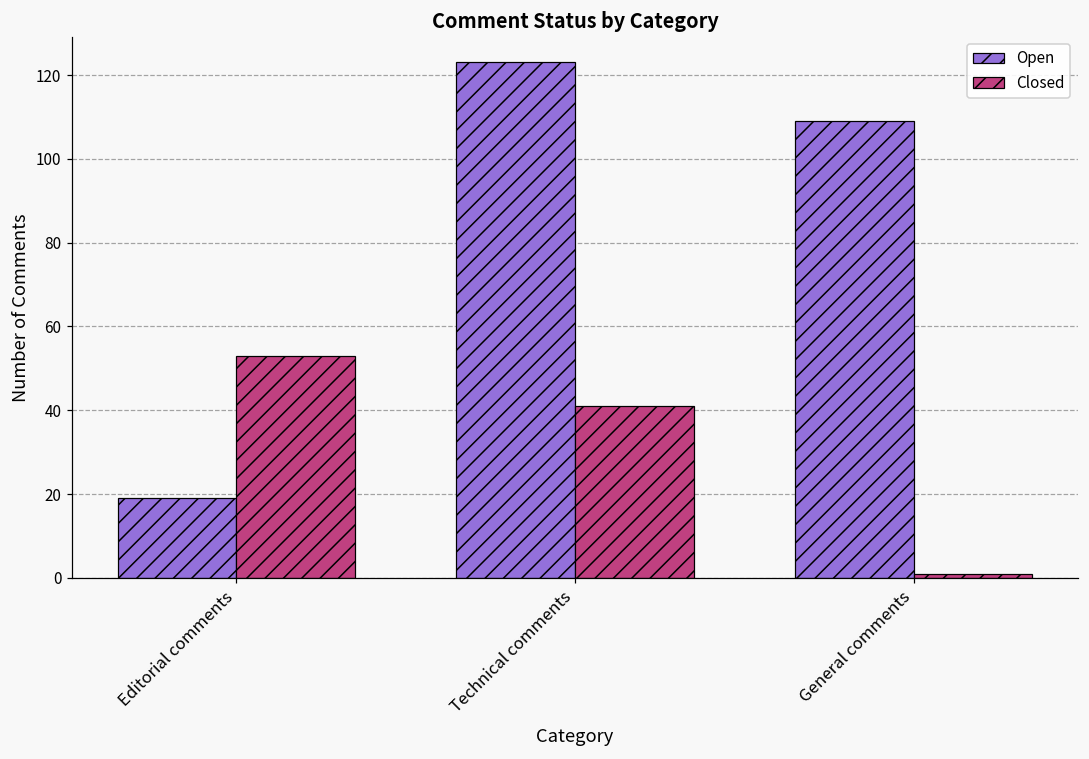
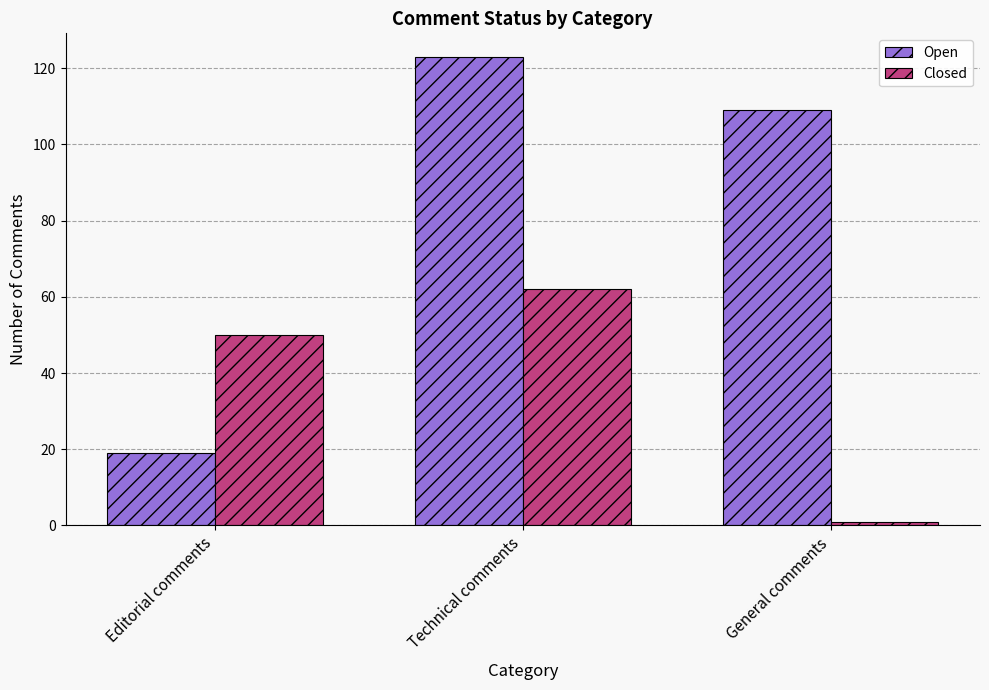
  {
    "Open": {
      "Editorial comments": 19,
      "Technical comments": 123,
      "General comments": 109
    },
    "Closed": {
-     "Editorial comments": 53,
-     "Technical comments": 41,
+     "Editorial comments": 50,
+     "Technical comments": 62,
      "General comments": 1
    }
  }
